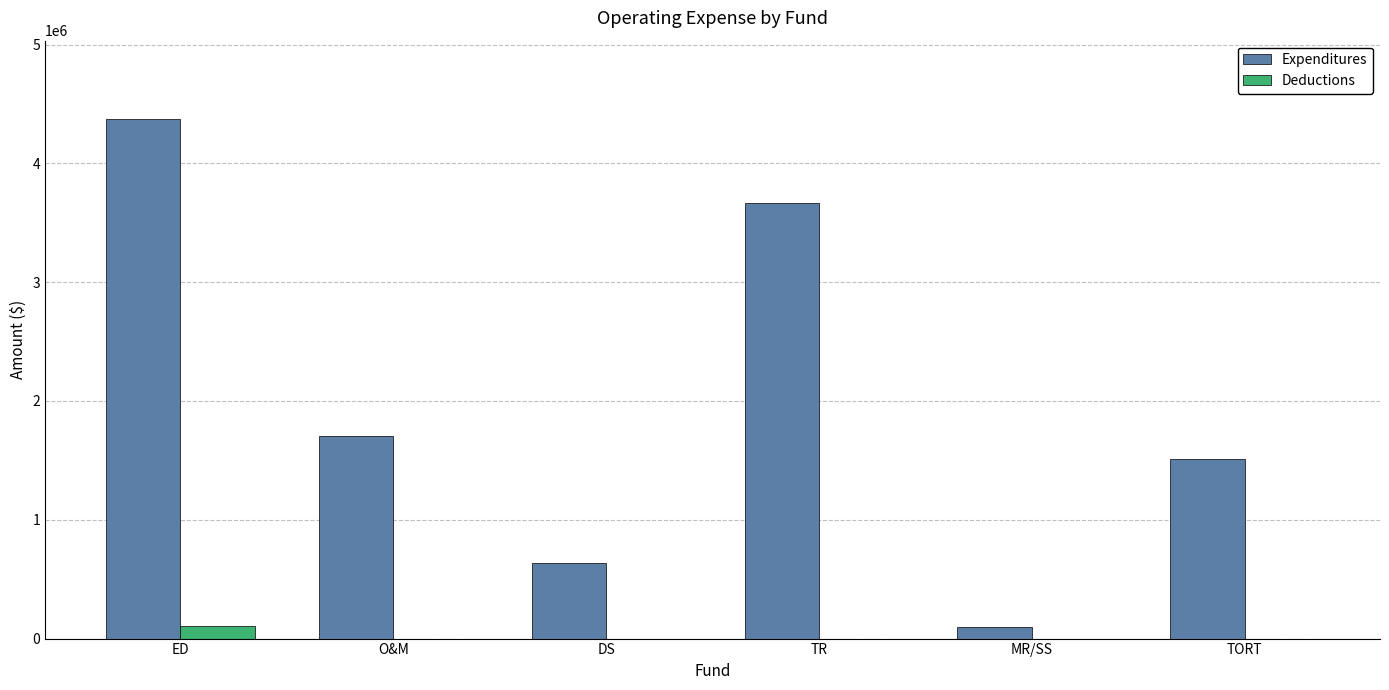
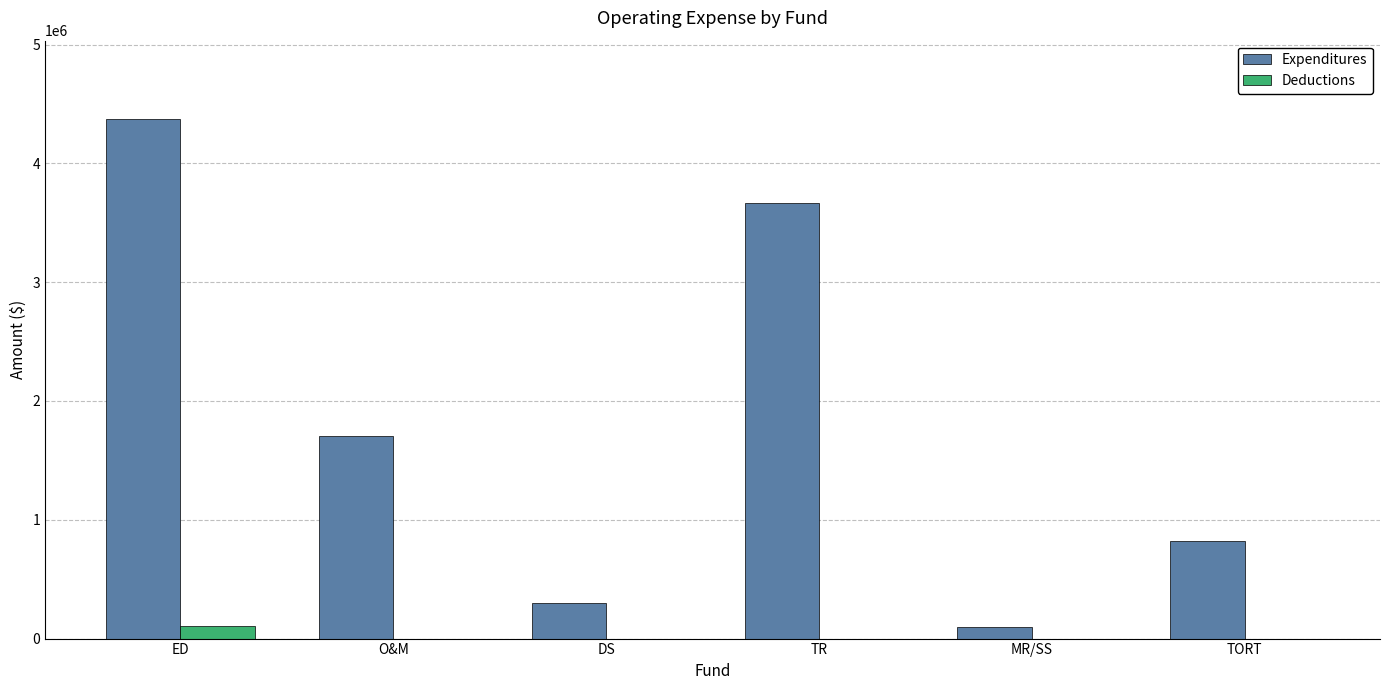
  {
    "Expenditures": {
      "ED": 4380000,
      "O&M": 1700000,
-     "DS": 630000,
+     "DS": 300000,
      "TR": 3670000,
      "MR/SS": 100000,
-     "TORT": 1510000
+     "TORT": 820000
    },
    "Deductions": {
      "ED": 110000,
      "O&M": 0,
      "DS": 0,
      "TR": 0,
      "MR/SS": 0,
      "TORT": 0
    }
  }
